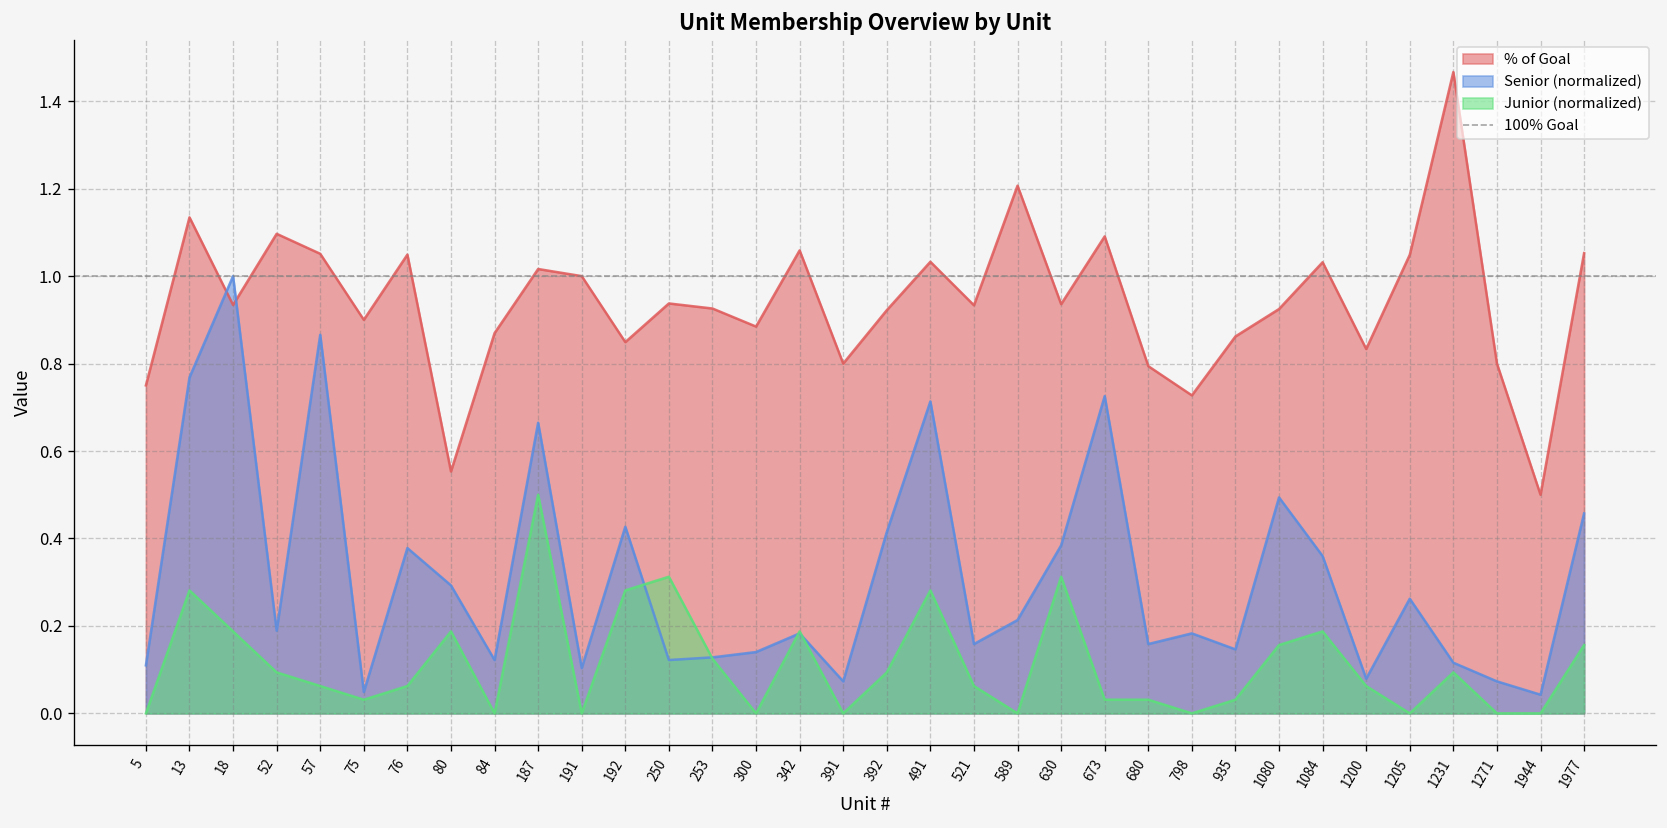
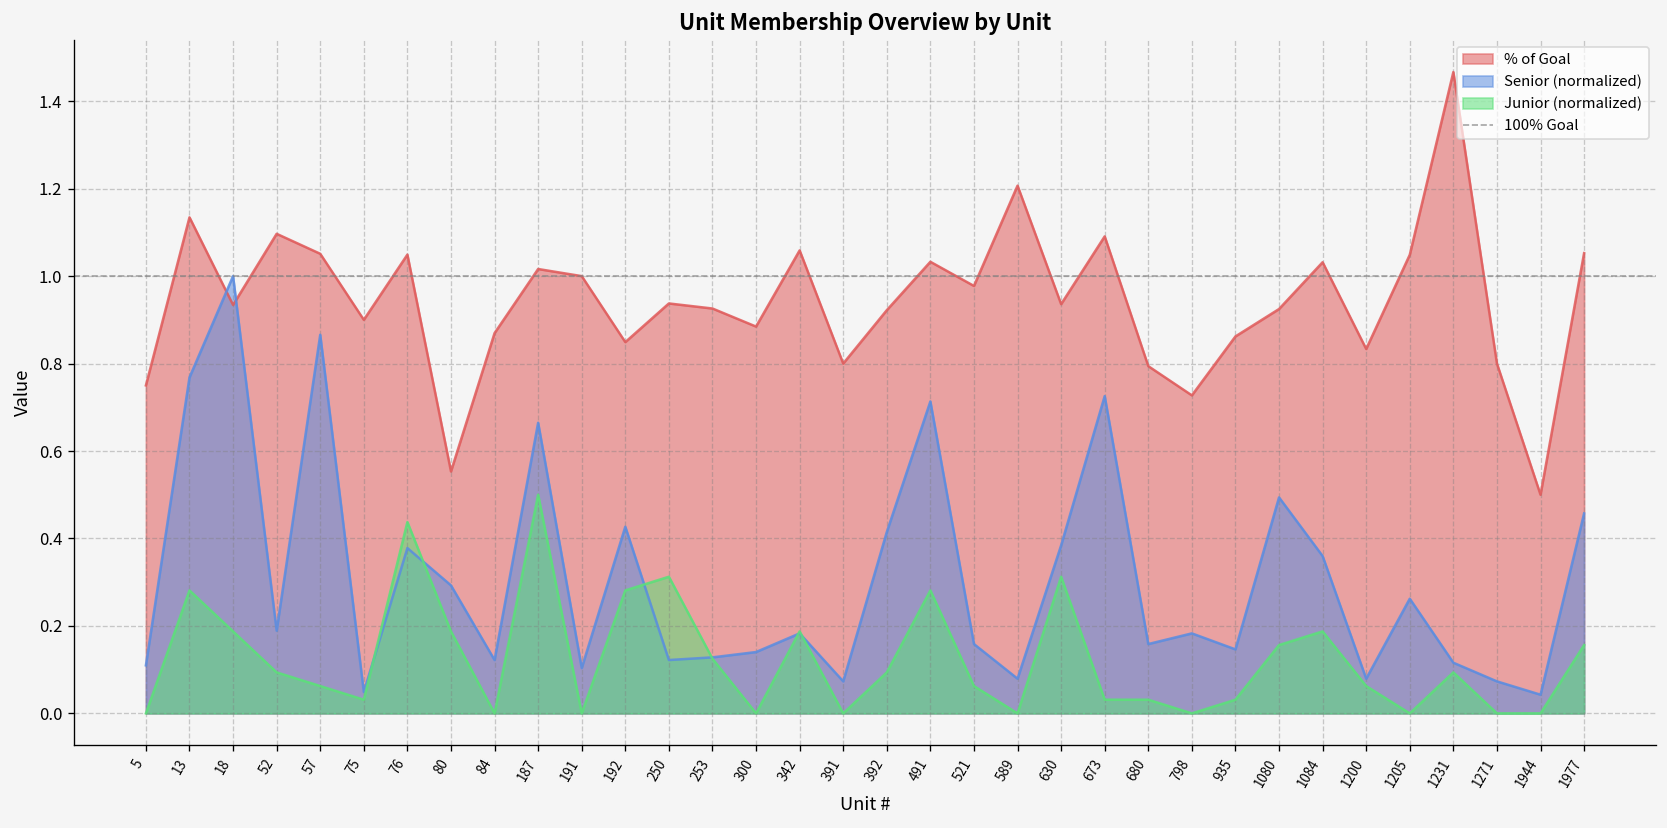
  {
    "% of Goal": {
      "5": 0.75,
      "13": 1.13,
      "18": 0.93,
      "52": 1.10,
      "57": 1.05,
      "75": 0.90,
      "76": 1.05,
      "80": 0.55,
      "84": 0.87,
      "187": 1.02,
      "191": 1.00,
      "192": 0.85,
      "250": 0.94,
      "253": 0.93,
      "300": 0.88,
      "342": 1.06,
      "391": 0.80,
      "392": 0.92,
      "491": 1.03,
-     "521": 0.93,
+     "521": 0.98,
      "589": 1.21,
      "630": 0.94,
      "673": 1.09,
      "680": 0.79,
      "798": 0.73,
      "935": 0.86,
      "1080": 0.92,
      "1084": 1.03,
      "1200": 0.83,
      "1205": 1.05,
      "1231": 1.47,
      "1271": 0.80,
      "1944": 0.50,
      "1977": 1.05
    },
    "Senior (normalized)": {
      "5": 0.11,
      "13": 0.77,
      "18": 1.00,
      "52": 0.19,
      "57": 0.87,
      "75": 0.05,
      "76": 0.38,
      "80": 0.29,
      "84": 0.12,
      "187": 0.66,
      "191": 0.10,
      "192": 0.43,
      "250": 0.12,
      "300": 0.14,
      "391": 0.07,
      "392": 0.41,
      "491": 0.71,
      "521": 0.16,
-     "589": 0.21,
+     "589": 0.08,
      "630": 0.38,
      "673": 0.73,
      "680": 0.16,
      "798": 0.18,
      "935": 0.15,
      "1080": 0.49,
      "1084": 0.36,
      "1200": 0.08,
      "1205": 0.26,
      "1231": 0.12,
      "1271": 0.07,
      "1944": 0.04,
      "1977": 0.46
    },
    "Junior (normalized)": {
      "5": 0.00,
      "13": 0.28,
      "18": 0.19,
      "52": 0.09,
      "57": 0.06,
      "75": 0.03,
-     "76": 0.06,
+     "76": 0.44,
      "80": 0.19,
      "84": 0.00,
      "187": 0.50,
      "191": 0.00,
      "192": 0.28,
      "250": 0.31,
      "300": 0.00,
      "391": 0.00,
      "392": 0.09,
      "491": 0.28,
      "521": 0.06,
      "589": 0.00,
      "630": 0.31,
      "673": 0.03,
      "680": 0.03,
      "798": 0.00,
      "935": 0.03,
      "1080": 0.16,
      "1084": 0.19,
      "1200": 0.06,
      "1205": 0.00,
      "1231": 0.09,
      "1271": 0.00,
      "1944": 0.00,
      "1977": 0.16
    }
  }
